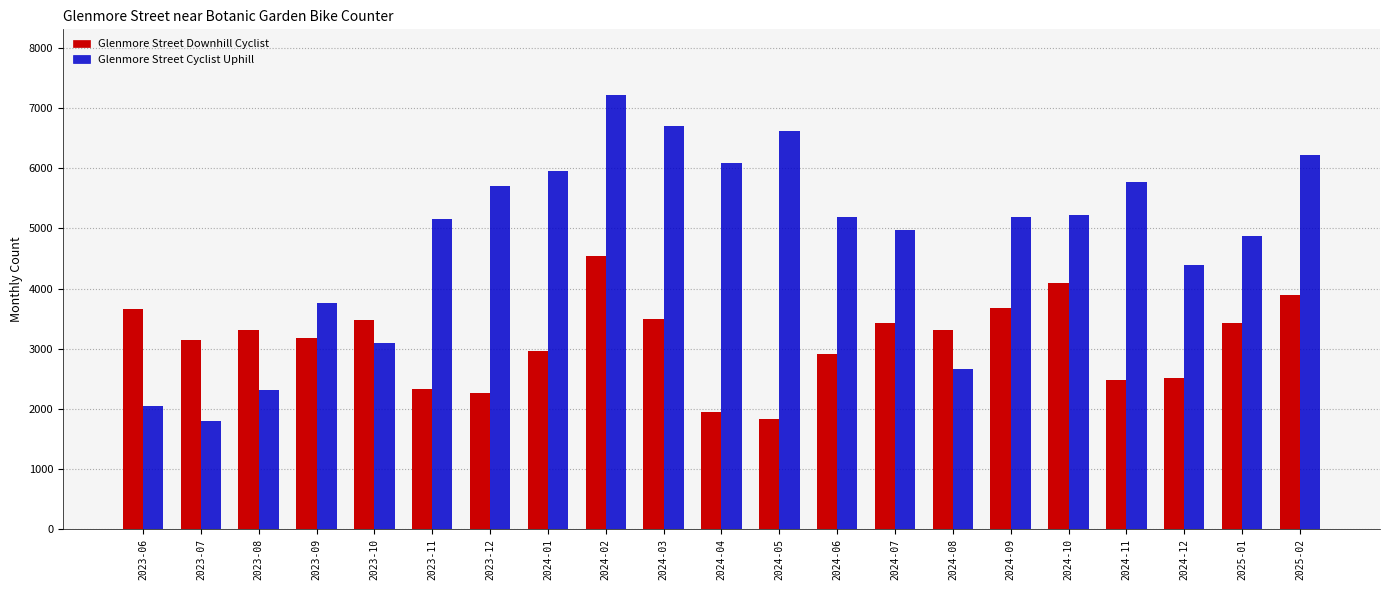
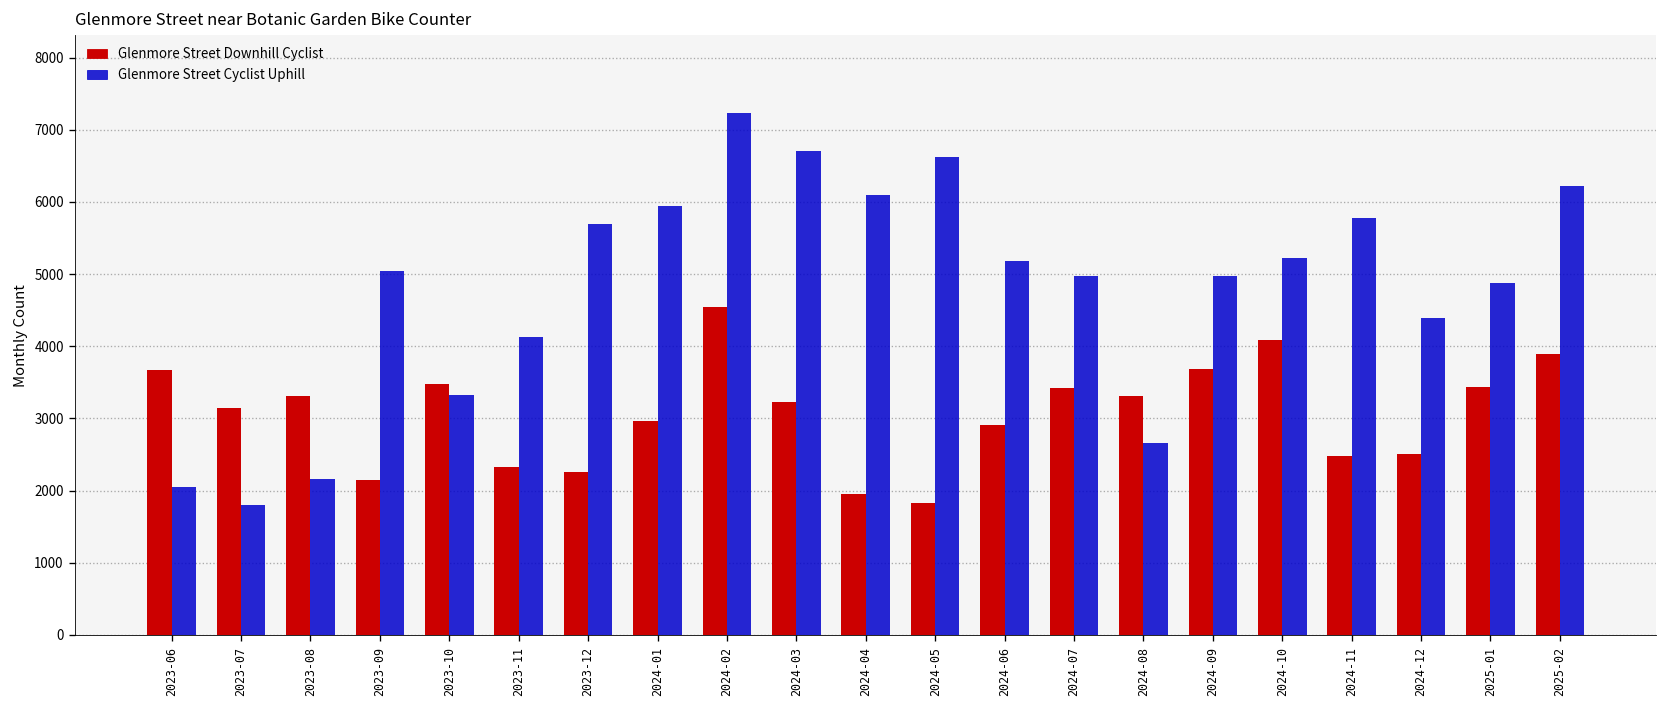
  {
    "Glenmore Street Downhill Cyclist": {
      "2023-06": 3700,
      "2023-07": 3100,
      "2023-08": 3300,
-     "2023-09": 3200,
+     "2023-09": 2100,
      "2023-10": 3500,
      "2023-11": 2300,
      "2023-12": 2300,
      "2024-01": 3000,
      "2024-02": 4500,
-     "2024-03": 3500,
+     "2024-03": 3200,
      "2024-04": 2000,
      "2024-05": 1800,
      "2024-06": 2900,
      "2024-07": 3400,
      "2024-08": 3300,
      "2024-09": 3700,
      "2024-10": 4100,
      "2024-11": 2500,
      "2024-12": 2500,
      "2025-01": 3400,
      "2025-02": 3900
    },
    "Glenmore Street Cyclist Uphill": {
      "2023-06": 2000,
      "2023-07": 1800,
-     "2023-08": 2300,
-     "2023-09": 3800,
-     "2023-10": 3100,
-     "2023-11": 5200,
+     "2023-08": 2200,
+     "2023-09": 5000,
+     "2023-10": 3300,
+     "2023-11": 4100,
      "2023-12": 5700,
      "2024-01": 5900,
      "2024-02": 7200,
      "2024-03": 6700,
      "2024-04": 6100,
      "2024-05": 6600,
      "2024-06": 5200,
      "2024-07": 5000,
      "2024-08": 2700,
-     "2024-09": 5200,
+     "2024-09": 5000,
      "2024-10": 5200,
      "2024-11": 5800,
      "2024-12": 4400,
      "2025-01": 4900,
      "2025-02": 6200
    }
  }
